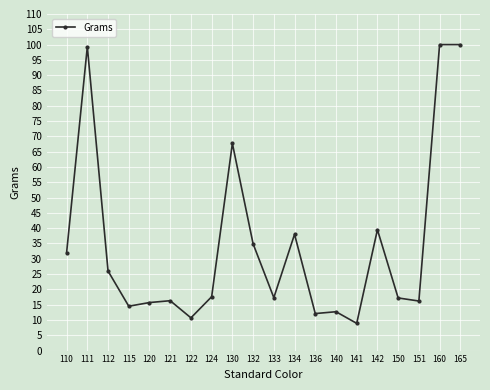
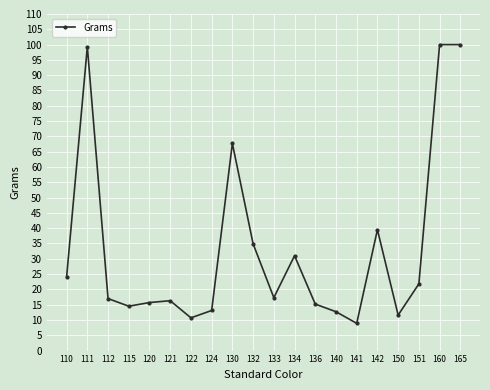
  {
-   "110": 32,
+   "110": 24,
    "111": 99,
-   "112": 26,
+   "112": 17,
    "115": 15,
    "120": 16,
    "121": 16,
    "122": 11,
-   "124": 18,
+   "124": 13,
    "130": 68,
    "132": 35,
    "133": 17,
-   "134": 38,
-   "136": 12,
+   "134": 31,
+   "136": 15,
    "140": 13,
    "141": 9,
    "142": 40,
-   "150": 17,
-   "151": 16,
+   "150": 12,
+   "151": 22,
    "160": 100,
    "165": 100
  }
